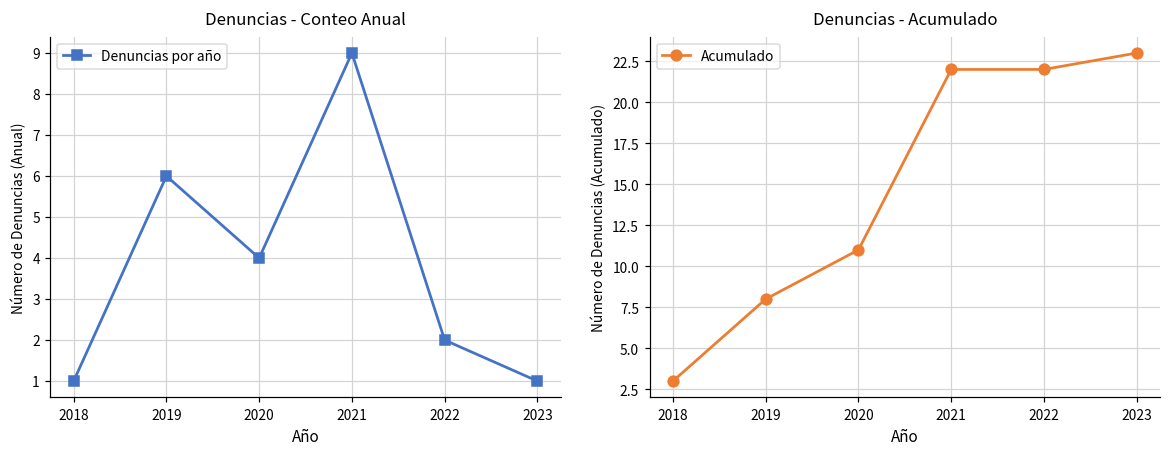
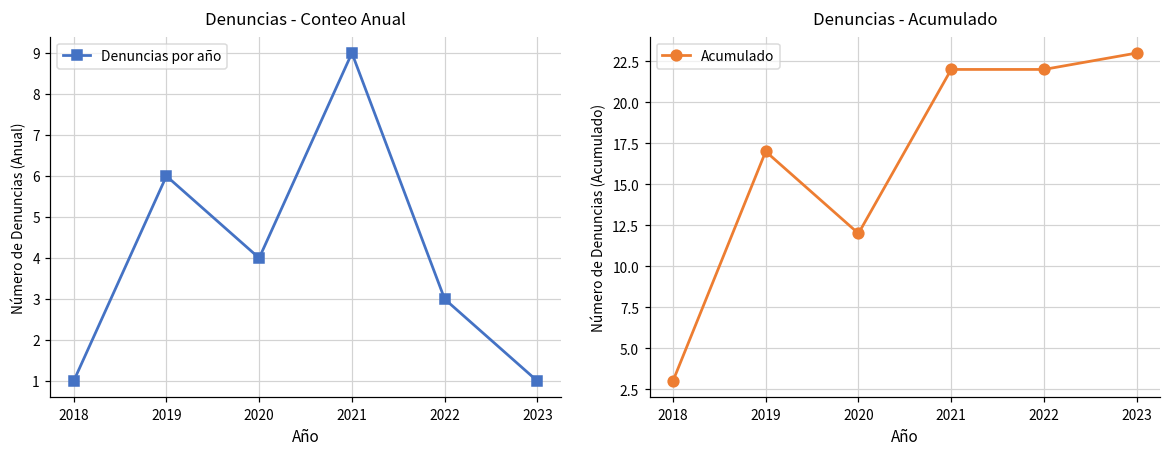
  {
    "Denuncias - Conteo Anual": {
      "2018": 1,
      "2019": 6,
      "2020": 4,
      "2021": 9,
-     "2022": 2,
+     "2022": 3,
      "2023": 1
    },
    "Denuncias - Acumulado": {
      "2018": 3,
-     "2019": 8,
-     "2020": 11,
+     "2019": 17,
+     "2020": 12,
      "2021": 22,
      "2022": 22,
      "2023": 23
    }
  }
